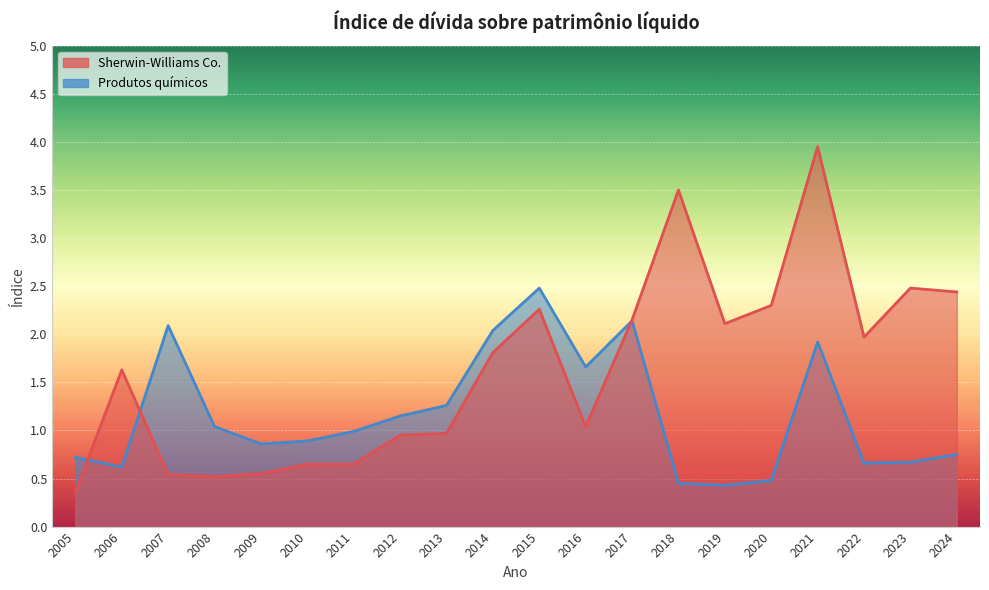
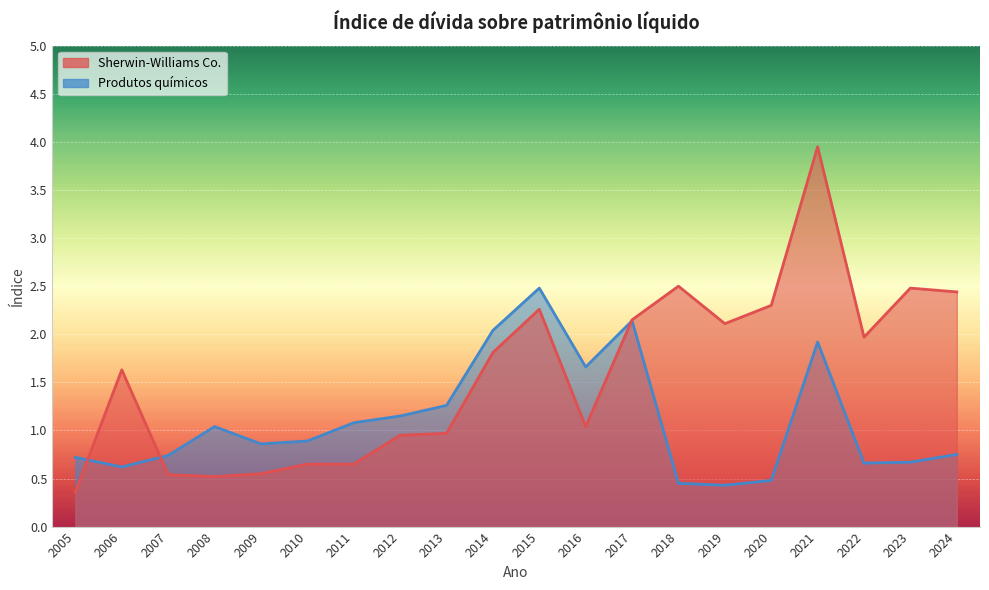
  {
    "Produtos químicos": {
      "2005": 0.7,
      "2006": 0.6,
-     "2007": 2.1,
+     "2007": 0.7,
      "2008": 1.0,
      "2009": 0.9,
      "2010": 0.9,
-     "2011": 1.0,
+     "2011": 1.1,
      "2012": 1.2,
      "2013": 1.3,
      "2014": 2.0,
      "2015": 2.5,
      "2016": 1.7,
      "2018": 0.5,
      "2019": 0.4,
      "2020": 0.5,
      "2021": 1.9,
      "2022": 0.7,
      "2023": 0.7,
      "2024": 0.8
    },
    "Sherwin-Williams Co.": {
      "2005": 0.4,
      "2006": 1.6,
      "2007": 0.5,
      "2008": 0.5,
      "2009": 0.6,
      "2010": 0.7,
      "2011": 0.7,
      "2012": 1.0,
      "2013": 1.0,
      "2014": 1.8,
      "2015": 2.3,
      "2016": 1.0,
-     "2018": 3.5,
+     "2018": 2.5,
      "2019": 2.1,
      "2020": 2.3,
      "2021": 4.0,
      "2022": 2.0,
      "2023": 2.5,
      "2024": 2.4
    }
  }
